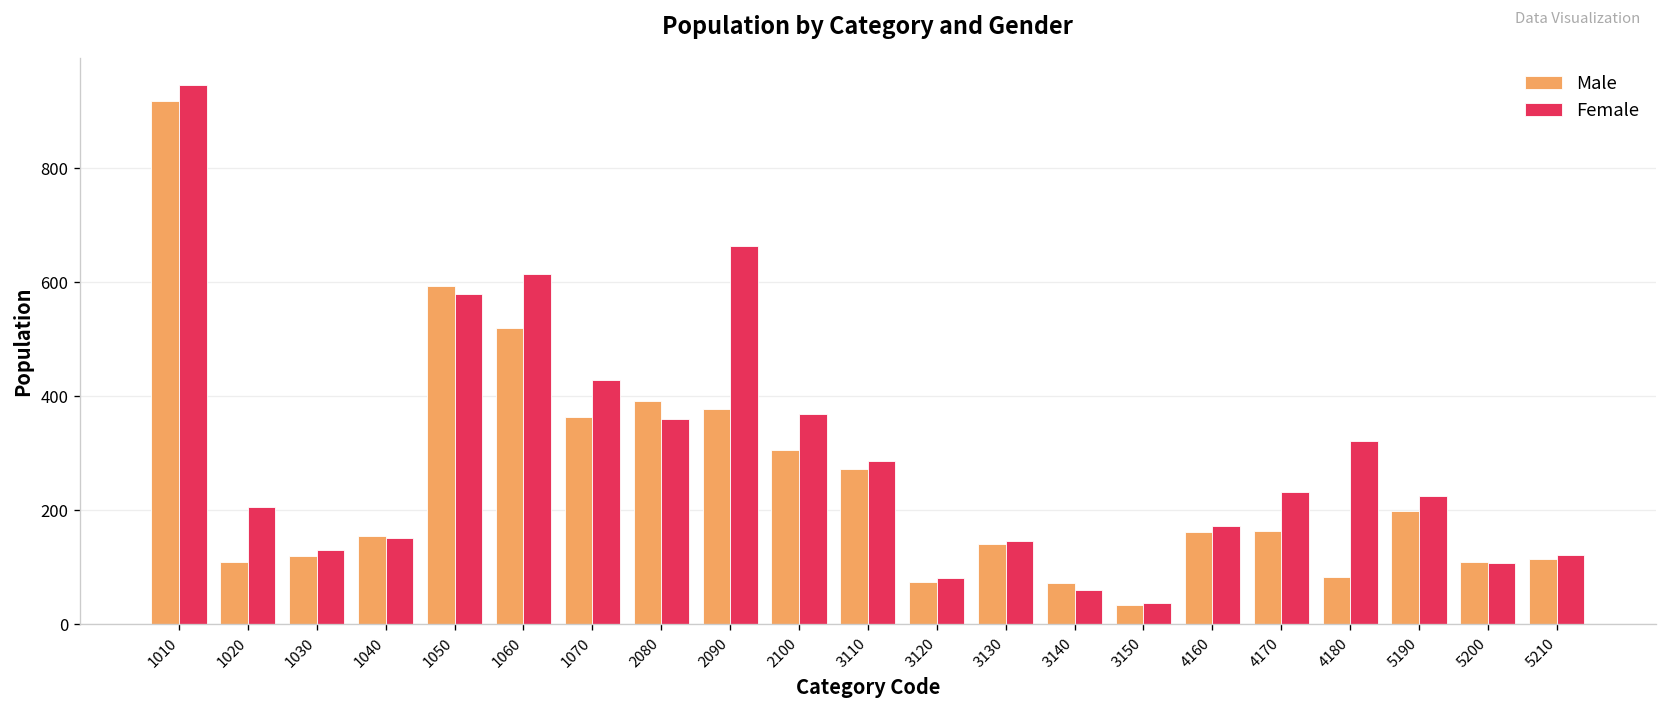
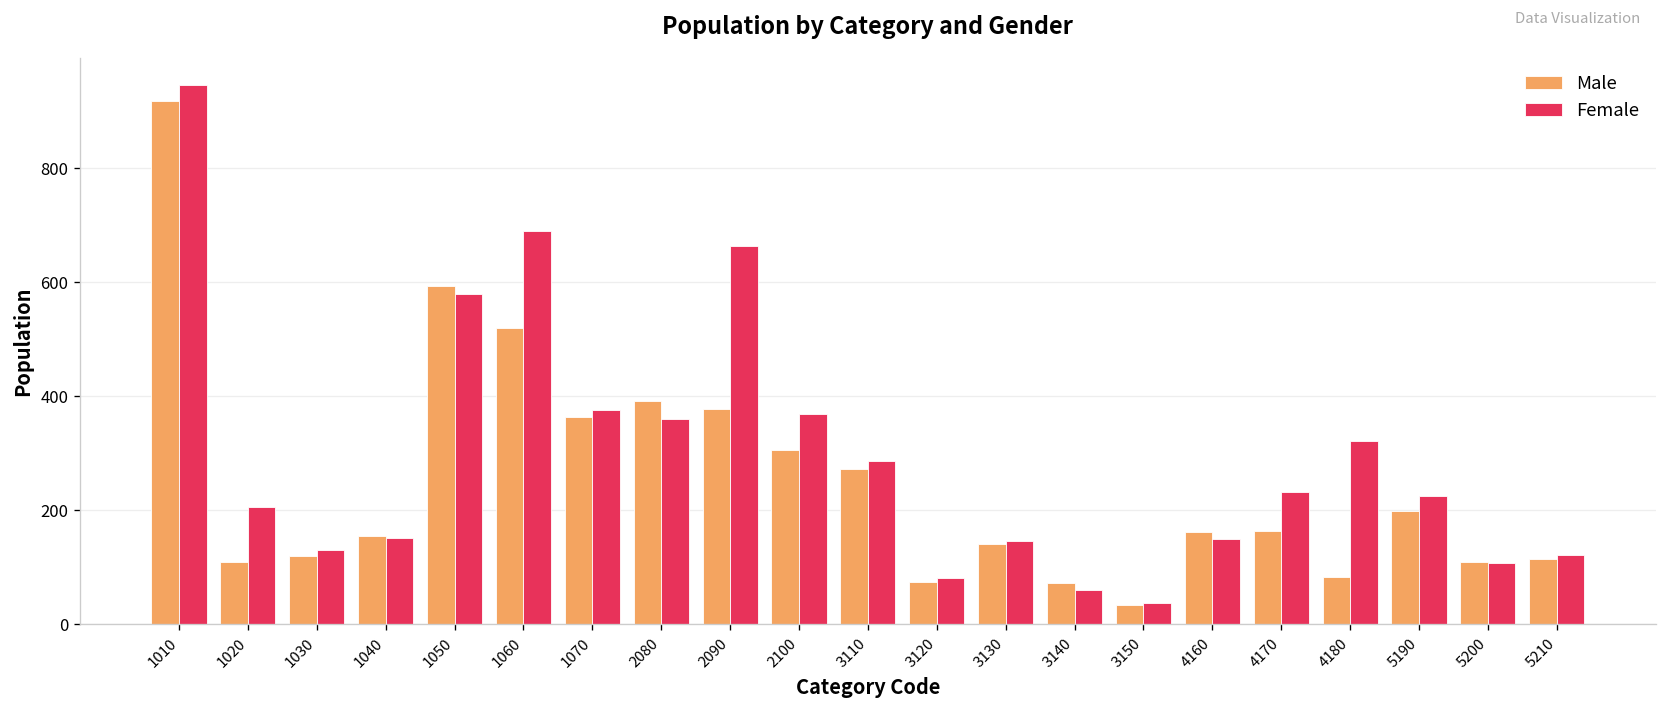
  {
    "Male": {
      "1010": 920,
      "1020": 110,
      "1030": 120,
      "1040": 150,
      "1050": 590,
      "1060": 520,
      "1070": 360,
      "2080": 390,
      "2090": 380,
      "2100": 310,
      "3110": 270,
      "3120": 70,
      "3130": 140,
      "3140": 70,
      "3150": 30,
      "4160": 160,
      "4170": 160,
      "4180": 80,
      "5190": 200,
      "5200": 110,
      "5210": 110
    },
    "Female": {
      "1010": 950,
      "1020": 210,
      "1030": 130,
      "1040": 150,
      "1050": 580,
-     "1060": 610,
-     "1070": 430,
+     "1060": 690,
+     "1070": 380,
      "2080": 360,
      "2090": 660,
      "2100": 370,
      "3110": 290,
      "3120": 80,
      "3130": 150,
      "3140": 60,
      "3150": 40,
-     "4160": 170,
+     "4160": 150,
      "4170": 230,
      "4180": 320,
      "5190": 230,
      "5200": 110,
      "5210": 120
    }
  }
